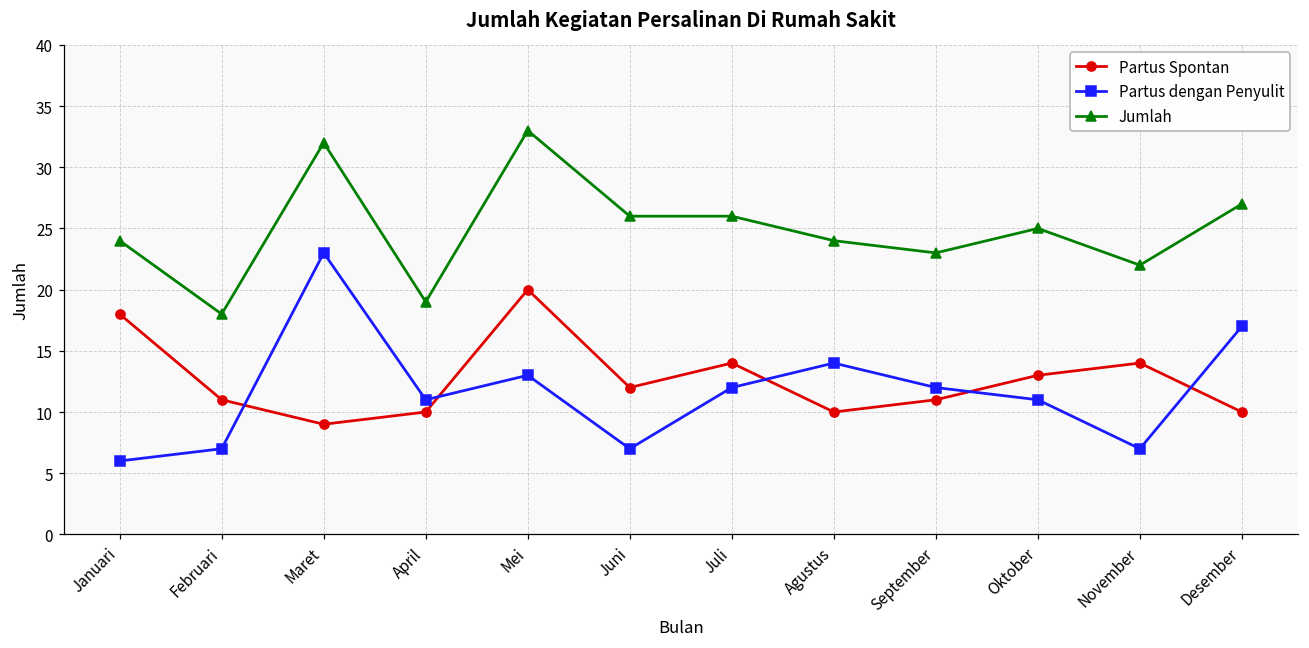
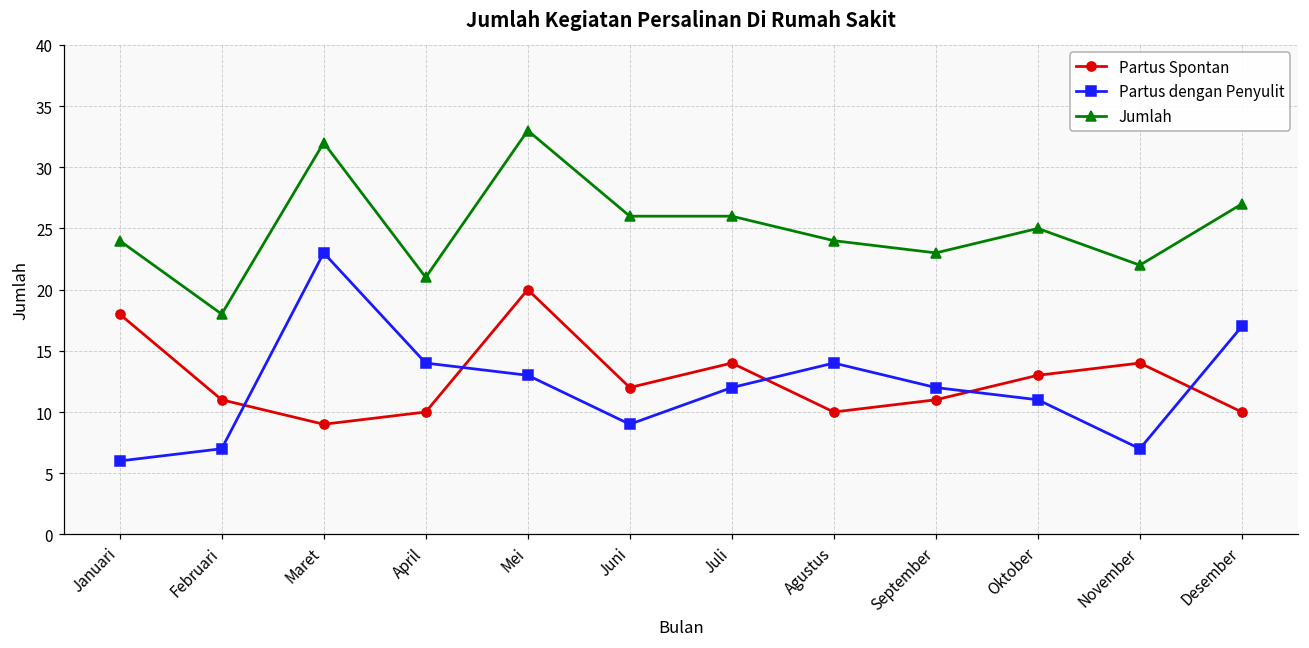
  {
    "Partus Spontan": {
      "Januari": 18,
      "Februari": 11,
      "Maret": 9,
      "April": 10,
      "Mei": 20,
      "Juni": 12,
      "Juli": 14,
      "Agustus": 10,
      "September": 11,
      "Oktober": 13,
      "November": 14,
      "Desember": 10
    },
    "Partus dengan Penyulit": {
      "Januari": 6,
      "Februari": 7,
      "Maret": 23,
-     "April": 11,
+     "April": 14,
      "Mei": 13,
-     "Juni": 7,
+     "Juni": 9,
      "Juli": 12,
      "Agustus": 14,
      "September": 12,
      "Oktober": 11,
      "November": 7,
      "Desember": 17
    },
    "Jumlah": {
      "Januari": 24,
      "Februari": 18,
      "Maret": 32,
-     "April": 19,
+     "April": 21,
      "Mei": 33,
      "Juni": 26,
      "Juli": 26,
      "Agustus": 24,
      "September": 23,
      "Oktober": 25,
      "November": 22,
      "Desember": 27
    }
  }
